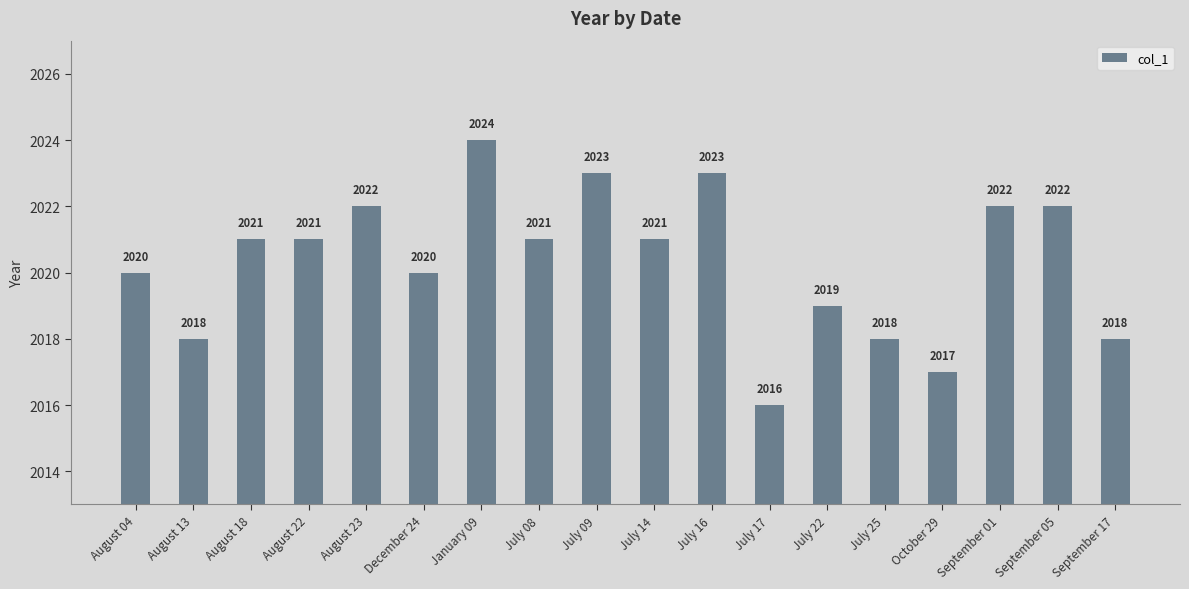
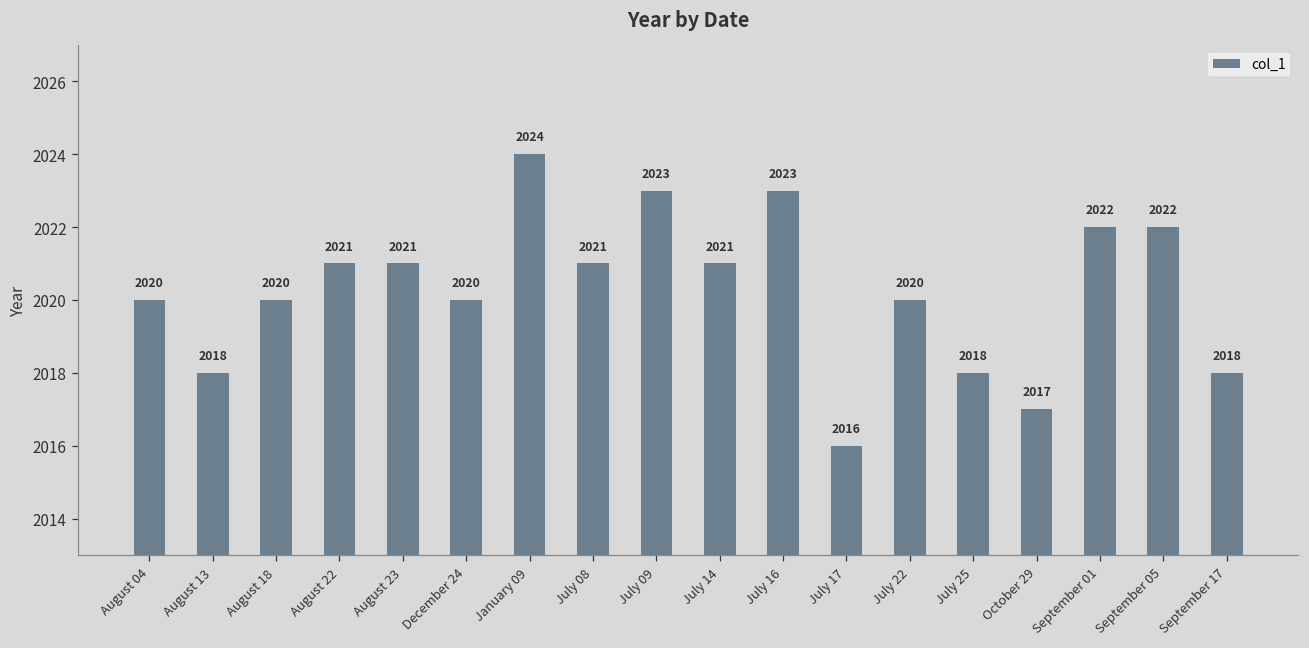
  {
    "August 04": 2020,
    "August 13": 2018,
-   "August 18": 2021,
+   "August 18": 2020,
    "August 22": 2021,
-   "August 23": 2022,
+   "August 23": 2021,
    "December 24": 2020,
    "January 09": 2024,
    "July 08": 2021,
    "July 09": 2023,
    "July 14": 2021,
    "July 16": 2023,
    "July 17": 2016,
-   "July 22": 2019,
+   "July 22": 2020,
    "July 25": 2018,
    "October 29": 2017,
    "September 01": 2022,
    "September 05": 2022,
    "September 17": 2018
  }
